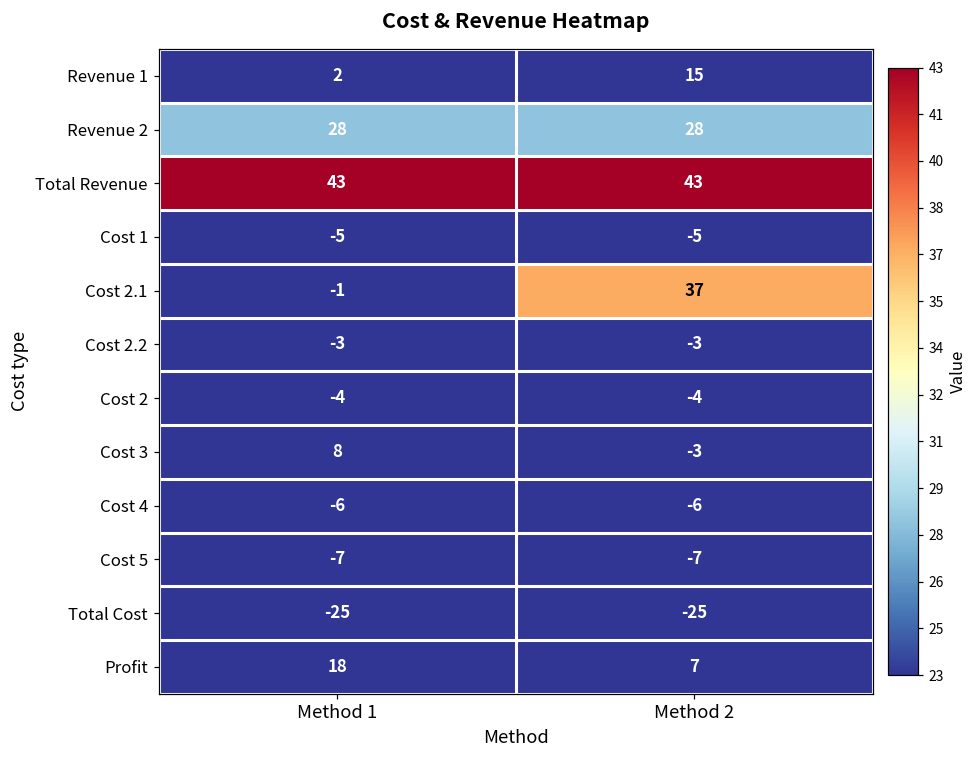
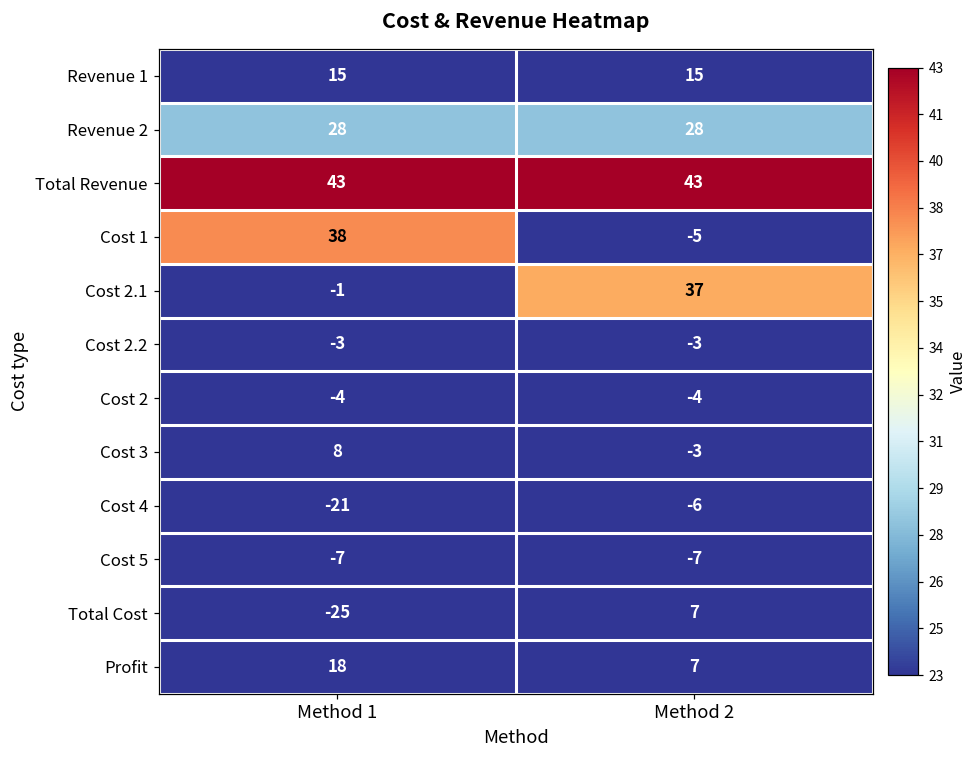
  {
    "Revenue 1": {
-     "Method 1": 2,
+     "Method 1": 15,
      "Method 2": 15
    },
    "Revenue 2": {
      "Method 1": 28,
      "Method 2": 28
    },
    "Total Revenue": {
      "Method 1": 43,
      "Method 2": 43
    },
    "Cost 1": {
-     "Method 1": -5,
+     "Method 1": 38,
      "Method 2": -5
    },
    "Cost 2.1": {
      "Method 1": -1,
      "Method 2": 37
    },
    "Cost 2.2": {
      "Method 1": -3,
      "Method 2": -3
    },
    "Cost 2": {
      "Method 1": -4,
      "Method 2": -4
    },
    "Cost 3": {
      "Method 1": 8,
      "Method 2": -3
    },
    "Cost 4": {
-     "Method 1": -6,
+     "Method 1": -21,
      "Method 2": -6
    },
    "Cost 5": {
      "Method 1": -7,
      "Method 2": -7
    },
    "Total Cost": {
      "Method 1": -25,
-     "Method 2": -25
+     "Method 2": 7
    },
    "Profit": {
      "Method 1": 18,
      "Method 2": 7
    }
  }
